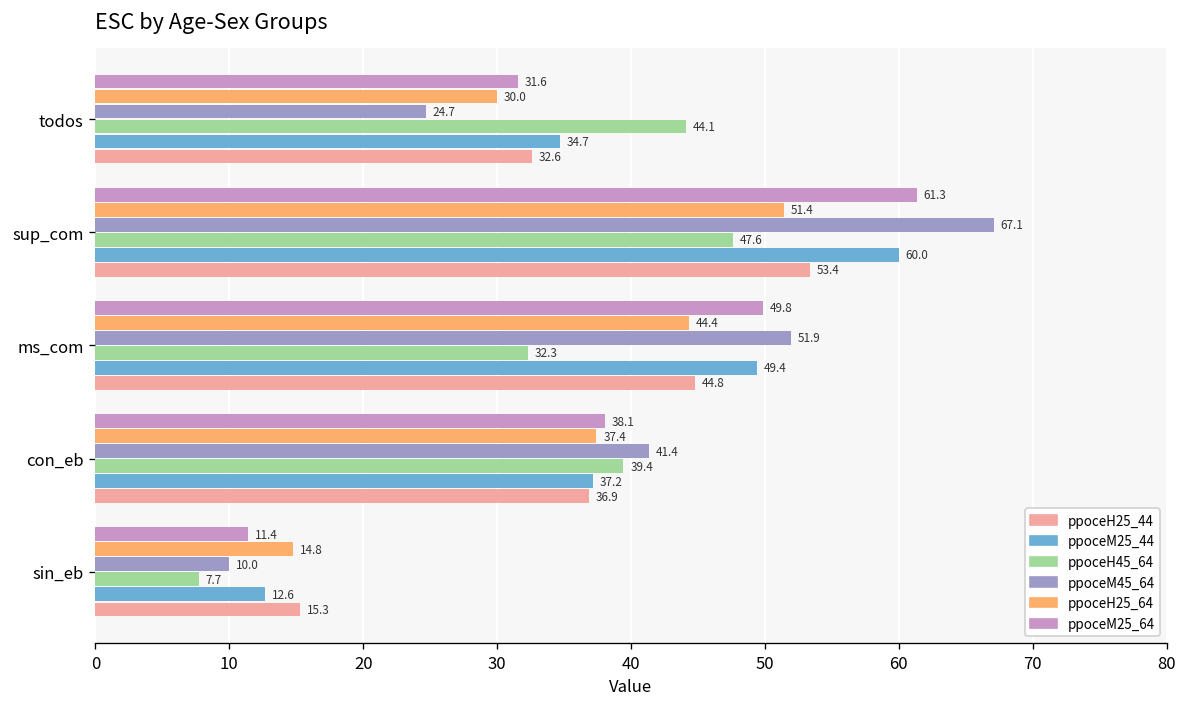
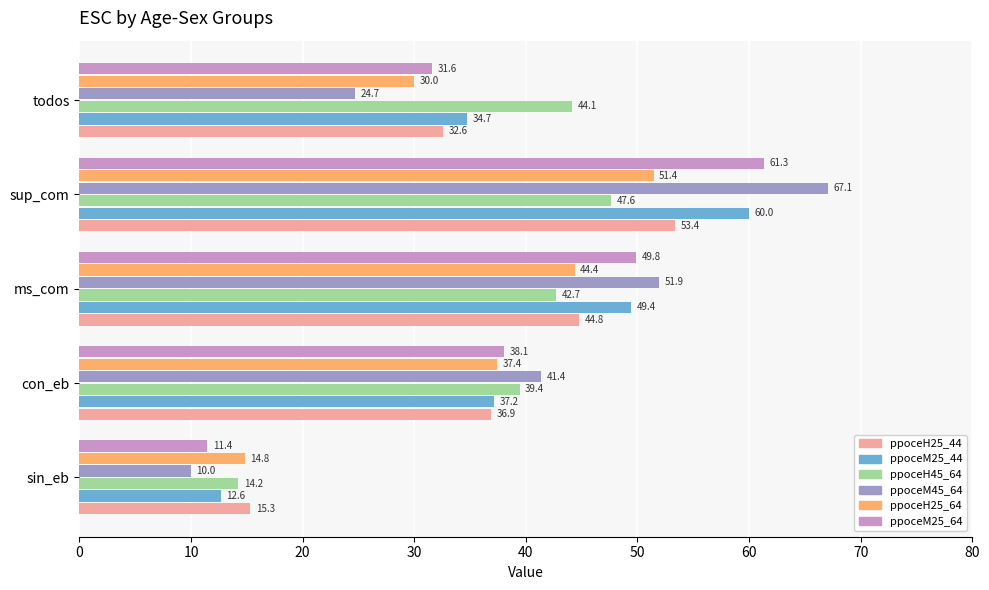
  {
    "ppoceH45_64": {
      "todos": 44.1,
      "sup_com": 47.6,
-     "ms_com": 32.3,
+     "ms_com": 42.7,
      "con_eb": 39.4,
-     "sin_eb": 7.7
+     "sin_eb": 14.2
    }
  }
